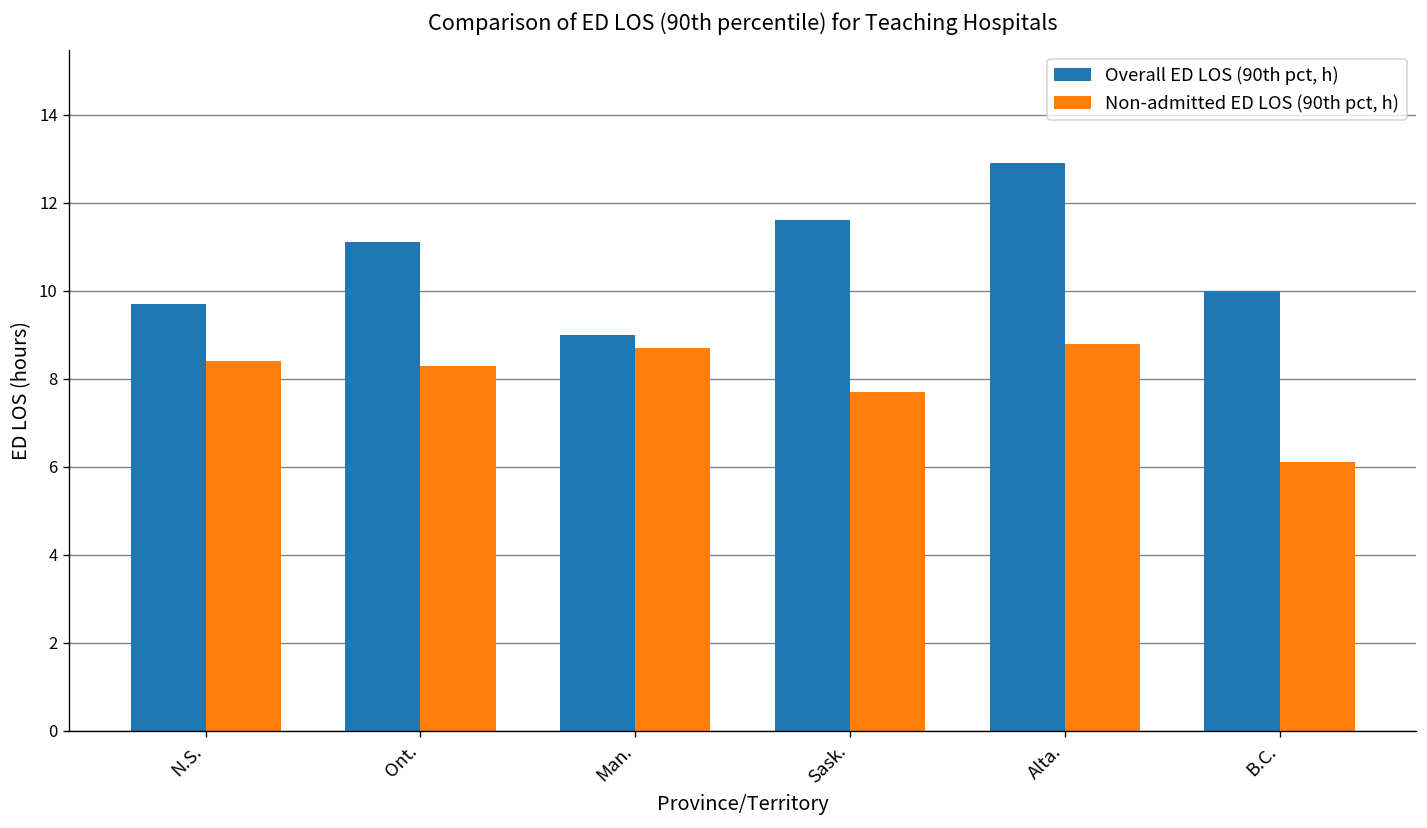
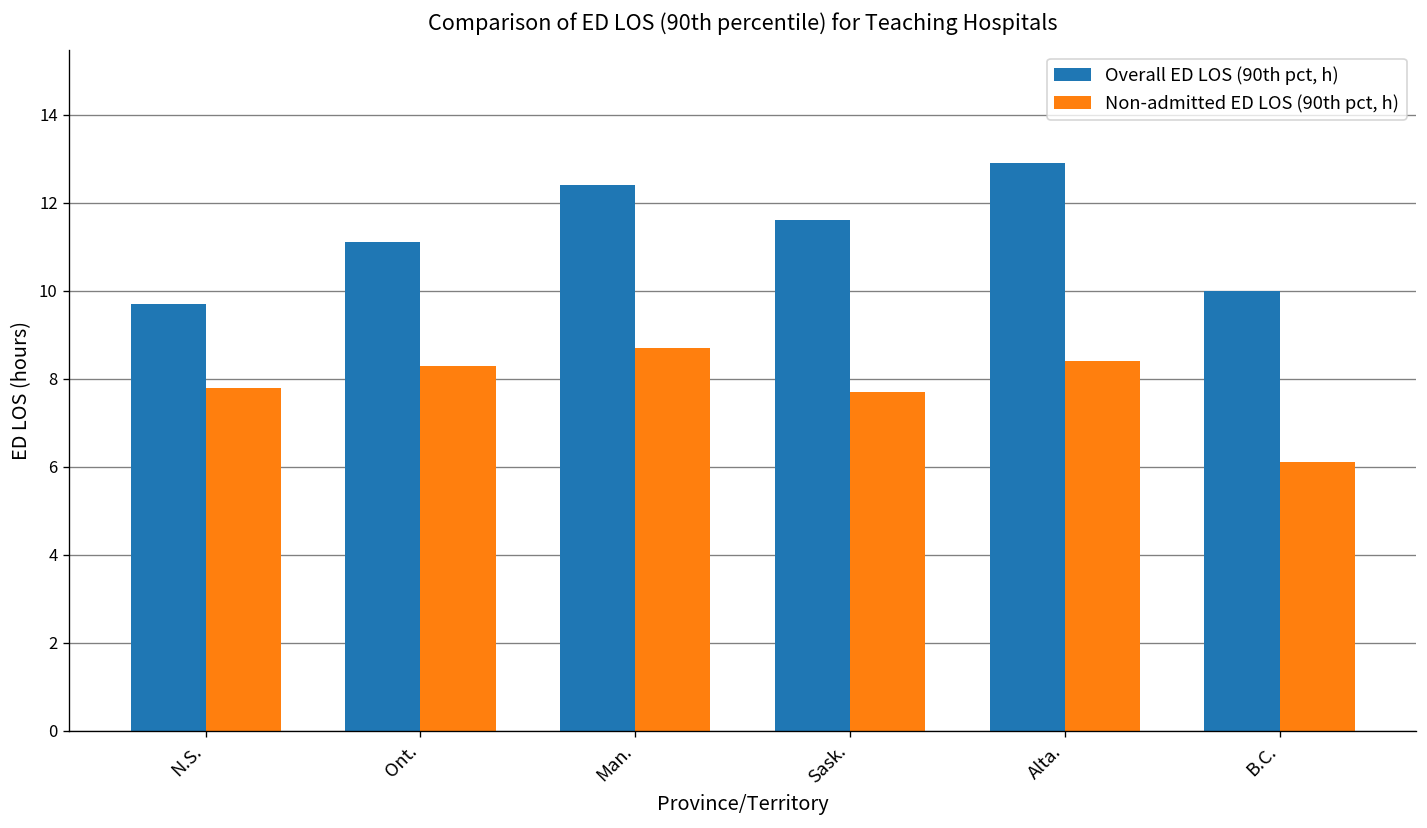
  {
    "Overall ED LOS (90th pct, h)": {
      "N.S.": 9.7,
      "Ont.": 11.1,
-     "Man.": 9.0,
+     "Man.": 12.4,
      "Sask.": 11.6,
      "Alta.": 12.9,
      "B.C.": 10.0
    },
    "Non-admitted ED LOS (90th pct, h)": {
-     "N.S.": 8.4,
+     "N.S.": 7.8,
      "Ont.": 8.3,
      "Man.": 8.7,
      "Sask.": 7.7,
-     "Alta.": 8.8,
+     "Alta.": 8.4,
      "B.C.": 6.1
    }
  }
